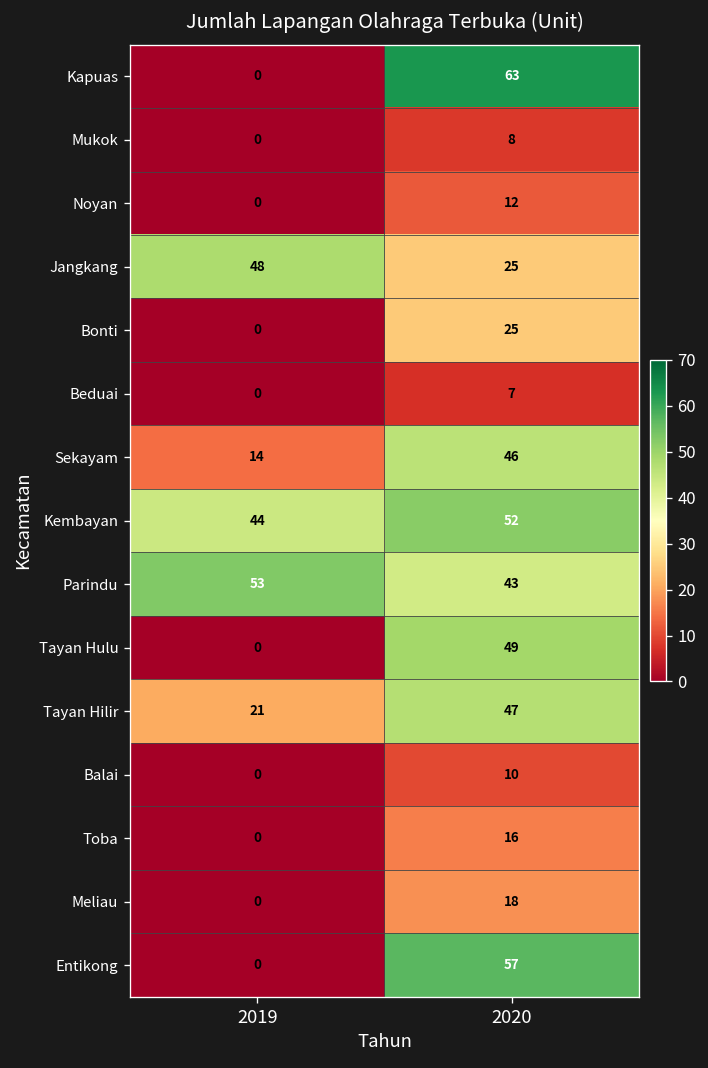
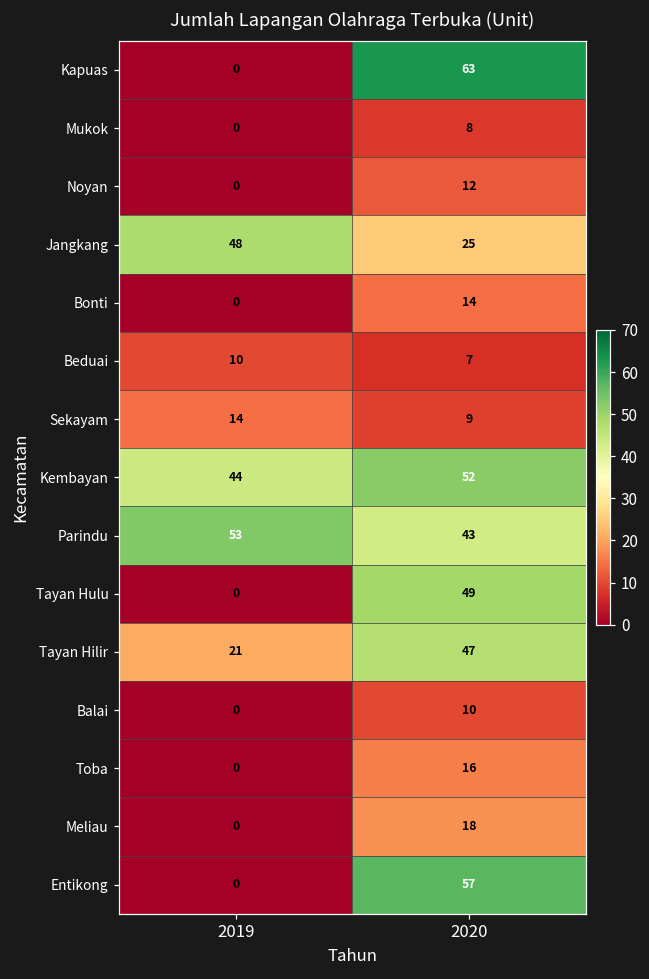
  {
    "Kapuas": {
      "2019": 0,
      "2020": 63
    },
    "Mukok": {
      "2019": 0,
      "2020": 8
    },
    "Noyan": {
      "2019": 0,
      "2020": 12
    },
    "Jangkang": {
      "2019": 48,
      "2020": 25
    },
    "Bonti": {
      "2019": 0,
-     "2020": 25
+     "2020": 14
    },
    "Beduai": {
-     "2019": 0,
+     "2019": 10,
      "2020": 7
    },
    "Sekayam": {
      "2019": 14,
-     "2020": 46
+     "2020": 9
    },
    "Kembayan": {
      "2019": 44,
      "2020": 52
    },
    "Parindu": {
      "2019": 53,
      "2020": 43
    },
    "Tayan Hulu": {
      "2019": 0,
      "2020": 49
    },
    "Tayan Hilir": {
      "2019": 21,
      "2020": 47
    },
    "Balai": {
      "2019": 0,
      "2020": 10
    },
    "Toba": {
      "2019": 0,
      "2020": 16
    },
    "Meliau": {
      "2019": 0,
      "2020": 18
    },
    "Entikong": {
      "2019": 0,
      "2020": 57
    }
  }
